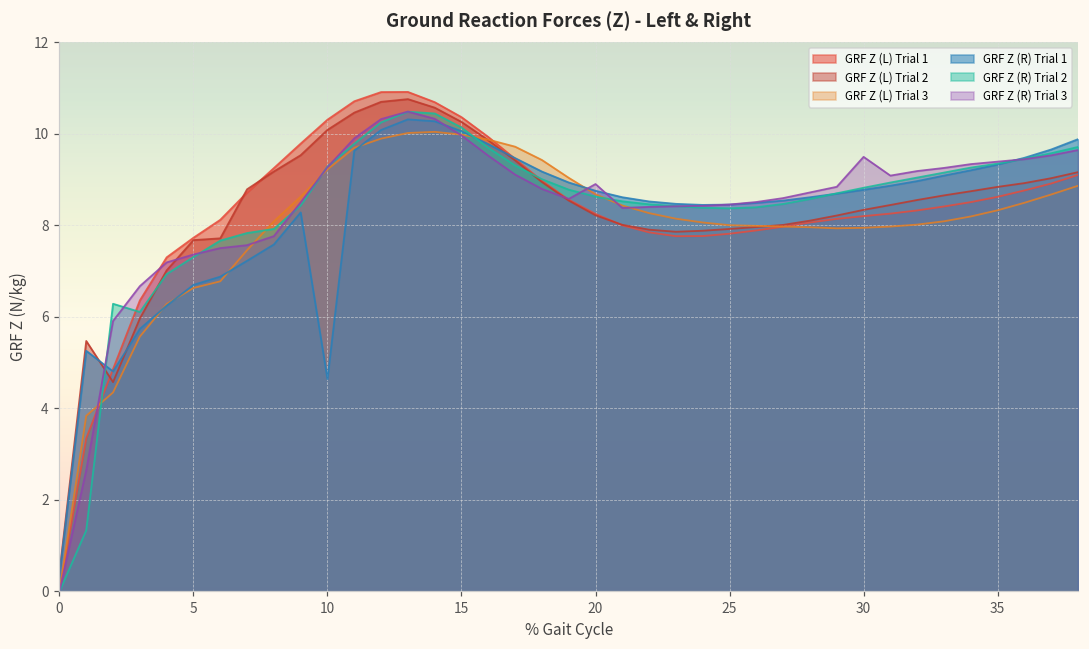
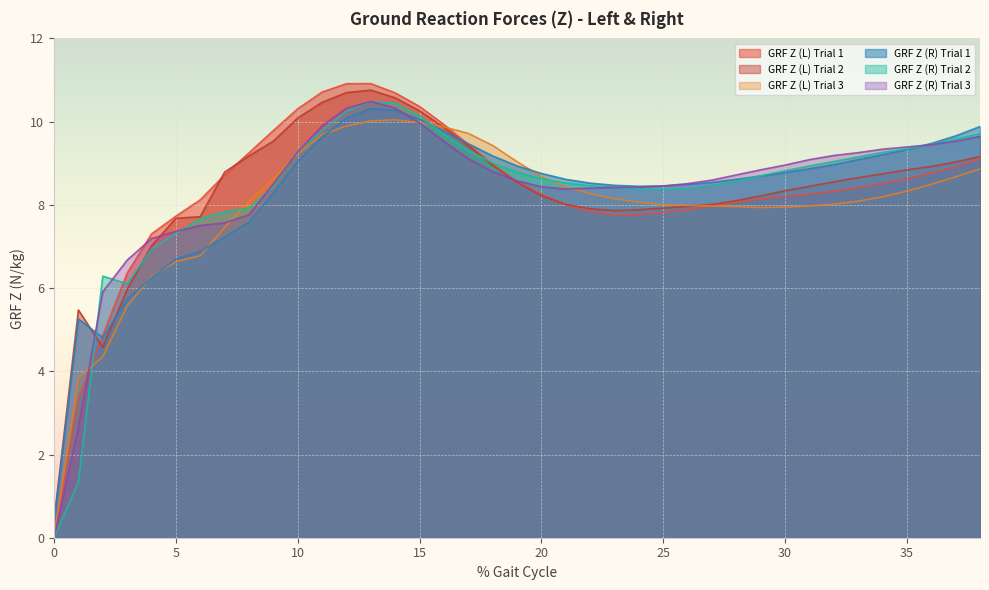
  {
    "GRF Z (R) Trial 1": {
      "5": 6.7,
-     "10": 4.6,
+     "10": 9.0,
      "15": 10.1,
      "20": 8.8
    },
    "GRF Z (R) Trial 2": {
      "15": 10.1,
      "25": 8.4
    },
    "GRF Z (R) Trial 3": {
-     "20": 8.9,
-     "30": 9.5
+     "20": 8.4,
+     "30": 9.0
    }
  }
